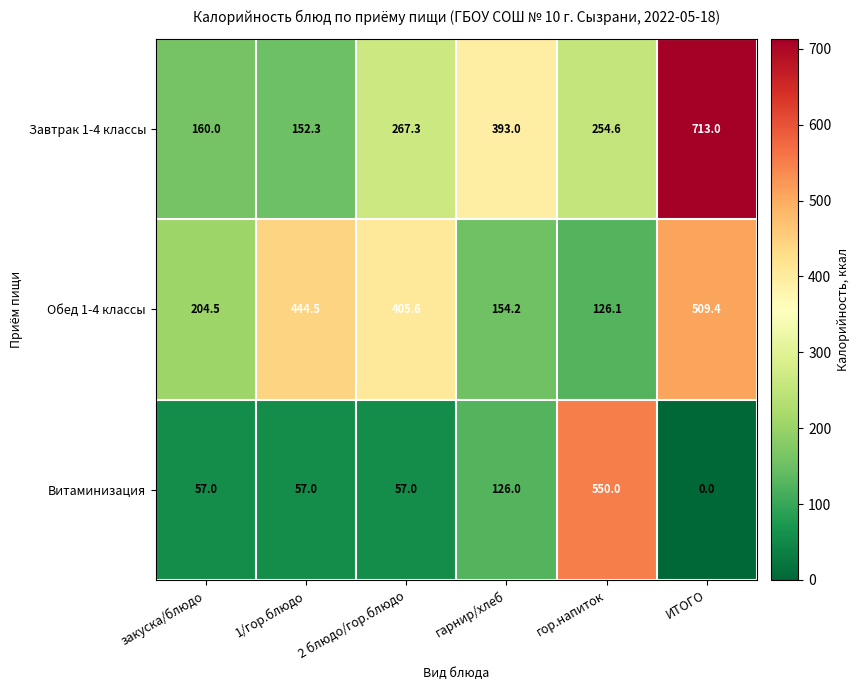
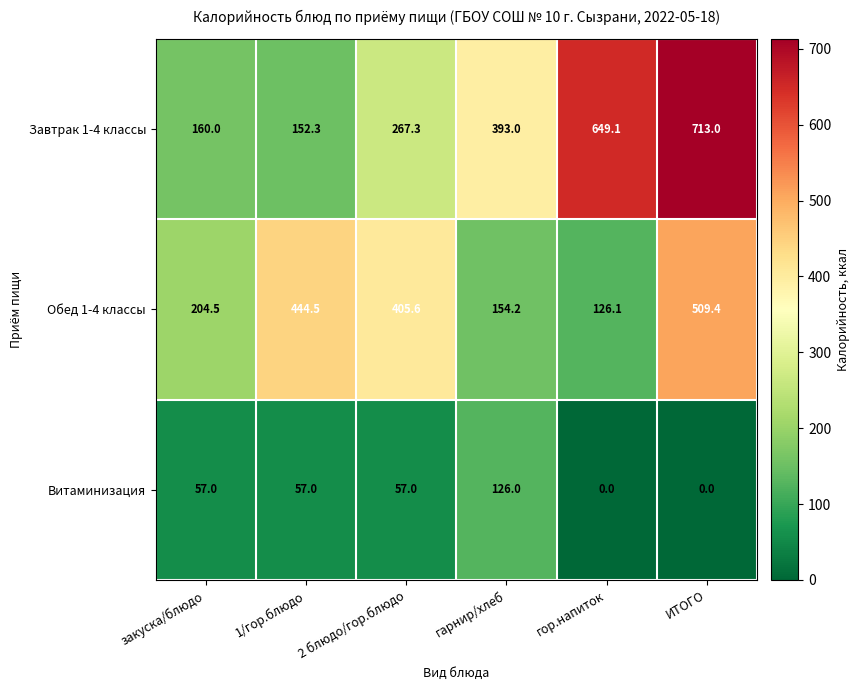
  {
    "Завтрак 1-4 классы": {
      "закуска/блюдо": 160.0,
      "1/гор.блюдо": 152.3,
      "2 блюдо/гор.блюдо": 267.3,
      "гарнир/хлеб": 393.0,
-     "гор.напиток": 254.6,
+     "гор.напиток": 649.1,
      "ИТОГО": 713.0
    },
    "Обед 1-4 классы": {
      "закуска/блюдо": 204.5,
      "1/гор.блюдо": 444.5,
      "2 блюдо/гор.блюдо": 405.6,
      "гарнир/хлеб": 154.2,
      "гор.напиток": 126.1,
      "ИТОГО": 509.4
    },
    "Витаминизация": {
      "закуска/блюдо": 57.0,
      "1/гор.блюдо": 57.0,
      "2 блюдо/гор.блюдо": 57.0,
      "гарнир/хлеб": 126.0,
-     "гор.напиток": 550.0,
+     "гор.напиток": 0.0,
      "ИТОГО": 0.0
    }
  }
